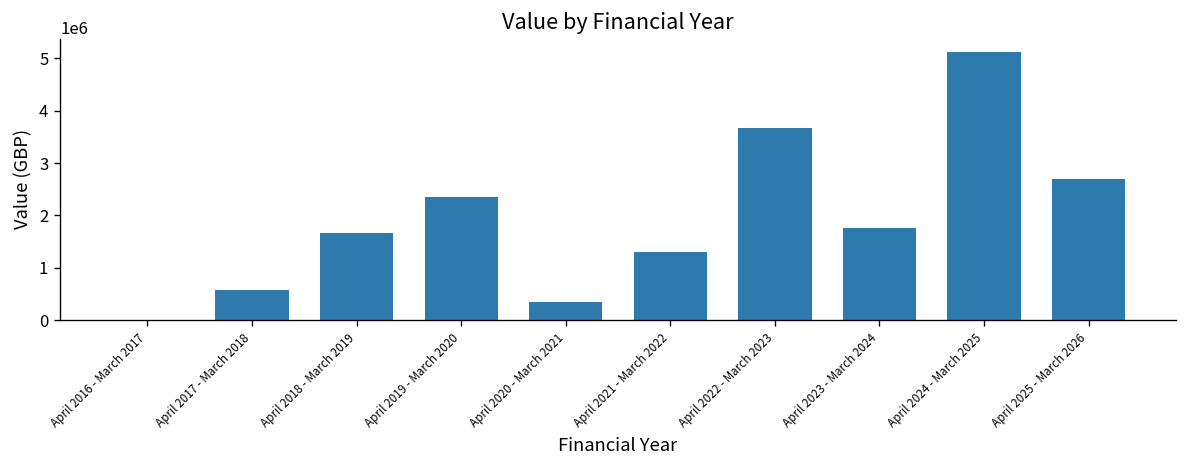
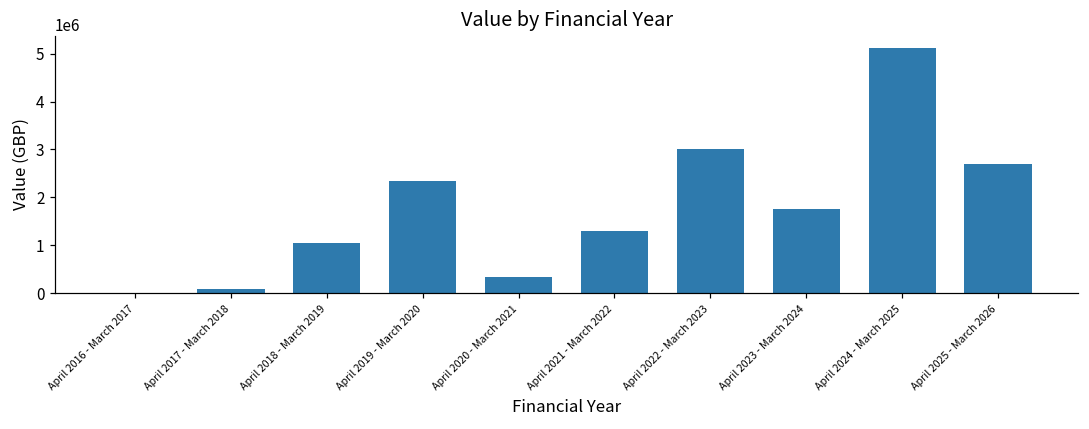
  {
    "April 2016 - March 2017": 0,
-   "April 2017 - March 2018": 600000,
-   "April 2018 - March 2019": 1700000,
+   "April 2017 - March 2018": 100000,
+   "April 2018 - March 2019": 1100000,
    "April 2019 - March 2020": 2300000,
    "April 2020 - March 2021": 400000,
    "April 2021 - March 2022": 1300000,
-   "April 2022 - March 2023": 3700000,
+   "April 2022 - March 2023": 3000000,
    "April 2023 - March 2024": 1800000,
    "April 2024 - March 2025": 5100000,
    "April 2025 - March 2026": 2700000
  }
